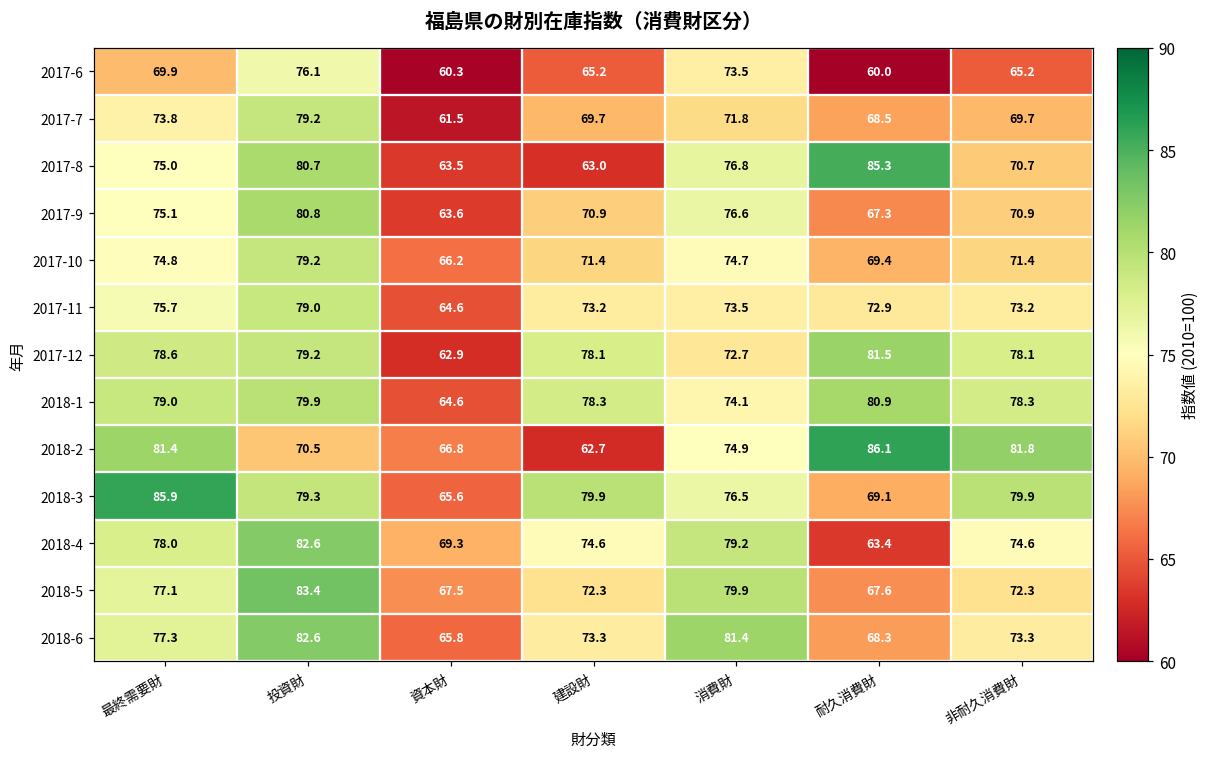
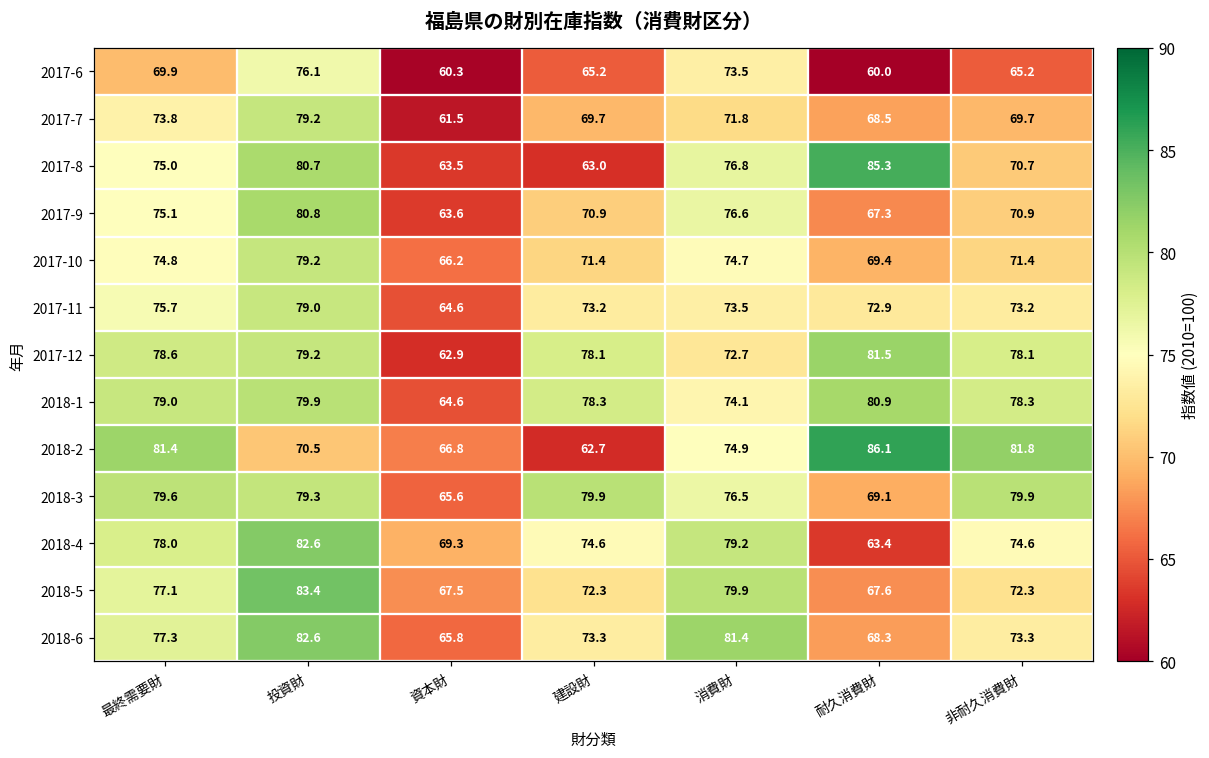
  {
    "2017-6": {
      "最終需要財": 69.9,
      "投資財": 76.1,
      "資本財": 60.3,
      "建設財": 65.2,
      "消費財": 73.5,
      "耐久消費財": 60.0,
      "非耐久消費財": 65.2
    },
    "2017-7": {
      "最終需要財": 73.8,
      "投資財": 79.2,
      "資本財": 61.5,
      "建設財": 69.7,
      "消費財": 71.8,
      "耐久消費財": 68.5,
      "非耐久消費財": 69.7
    },
    "2017-8": {
      "最終需要財": 75.0,
      "投資財": 80.7,
      "資本財": 63.5,
      "建設財": 63.0,
      "消費財": 76.8,
      "耐久消費財": 85.3,
      "非耐久消費財": 70.7
    },
    "2017-9": {
      "最終需要財": 75.1,
      "投資財": 80.8,
      "資本財": 63.6,
      "建設財": 70.9,
      "消費財": 76.6,
      "耐久消費財": 67.3,
      "非耐久消費財": 70.9
    },
    "2017-10": {
      "最終需要財": 74.8,
      "投資財": 79.2,
      "資本財": 66.2,
      "建設財": 71.4,
      "消費財": 74.7,
      "耐久消費財": 69.4,
      "非耐久消費財": 71.4
    },
    "2017-11": {
      "最終需要財": 75.7,
      "投資財": 79.0,
      "資本財": 64.6,
      "建設財": 73.2,
      "消費財": 73.5,
      "耐久消費財": 72.9,
      "非耐久消費財": 73.2
    },
    "2017-12": {
      "最終需要財": 78.6,
      "投資財": 79.2,
      "資本財": 62.9,
      "建設財": 78.1,
      "消費財": 72.7,
      "耐久消費財": 81.5,
      "非耐久消費財": 78.1
    },
    "2018-1": {
      "最終需要財": 79.0,
      "投資財": 79.9,
      "資本財": 64.6,
      "建設財": 78.3,
      "消費財": 74.1,
      "耐久消費財": 80.9,
      "非耐久消費財": 78.3
    },
    "2018-2": {
      "最終需要財": 81.4,
      "投資財": 70.5,
      "資本財": 66.8,
      "建設財": 62.7,
      "消費財": 74.9,
      "耐久消費財": 86.1,
      "非耐久消費財": 81.8
    },
    "2018-3": {
-     "最終需要財": 85.9,
+     "最終需要財": 79.6,
      "投資財": 79.3,
      "資本財": 65.6,
      "建設財": 79.9,
      "消費財": 76.5,
      "耐久消費財": 69.1,
      "非耐久消費財": 79.9
    },
    "2018-4": {
      "最終需要財": 78.0,
      "投資財": 82.6,
      "資本財": 69.3,
      "建設財": 74.6,
      "消費財": 79.2,
      "耐久消費財": 63.4,
      "非耐久消費財": 74.6
    },
    "2018-5": {
      "最終需要財": 77.1,
      "投資財": 83.4,
      "資本財": 67.5,
      "建設財": 72.3,
      "消費財": 79.9,
      "耐久消費財": 67.6,
      "非耐久消費財": 72.3
    },
    "2018-6": {
      "最終需要財": 77.3,
      "投資財": 82.6,
      "資本財": 65.8,
      "建設財": 73.3,
      "消費財": 81.4,
      "耐久消費財": 68.3,
      "非耐久消費財": 73.3
    }
  }
